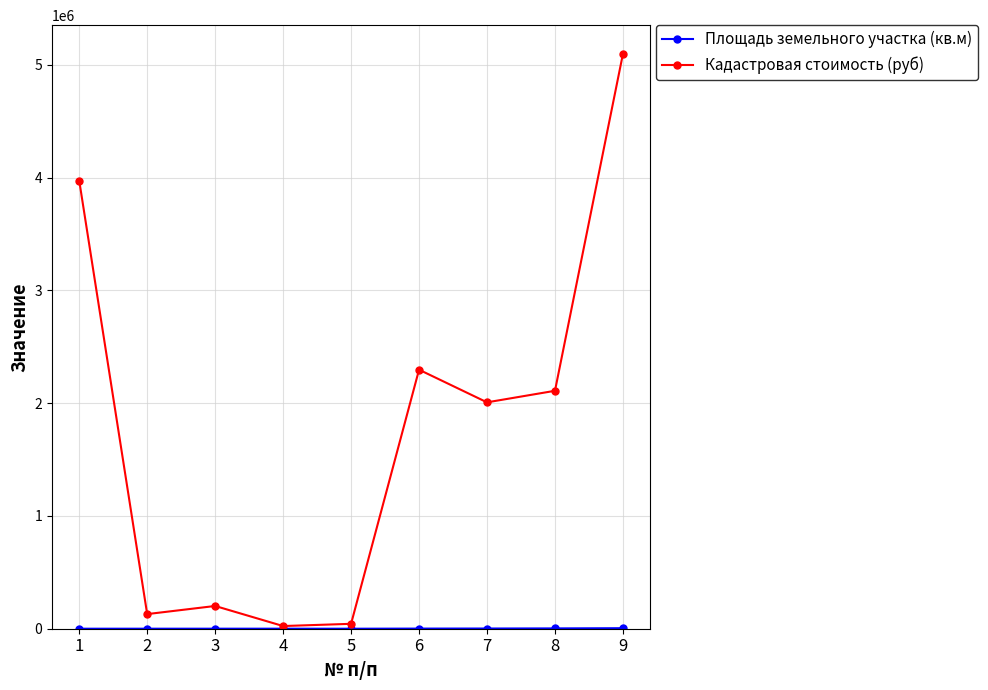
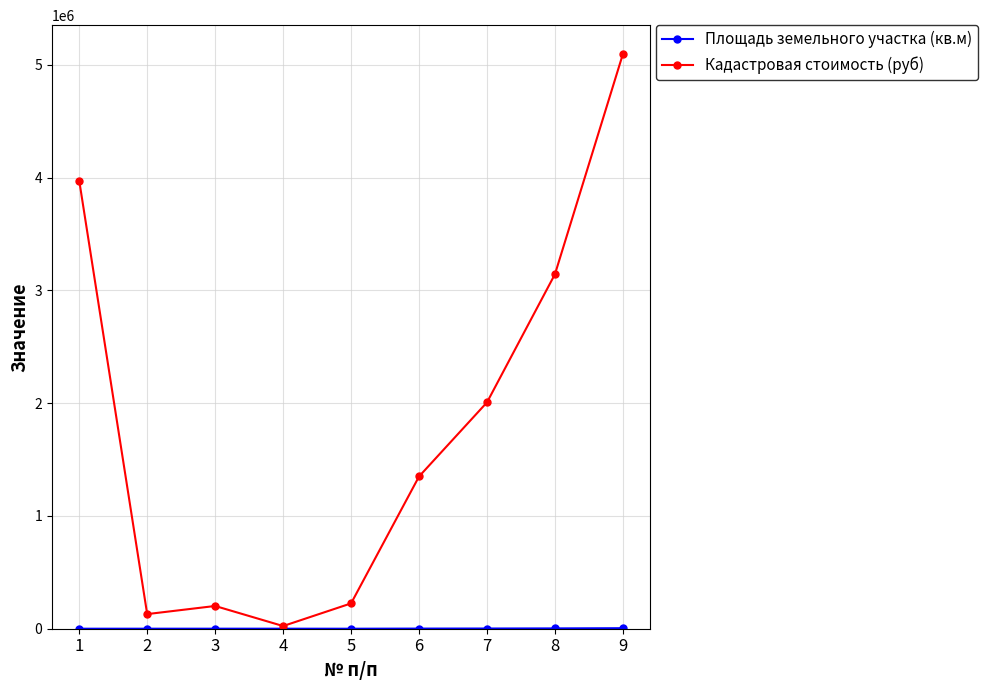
  {
    "Площадь земельного участка (кв.м)": {
      "1": 0,
      "2": 0,
      "3": 0,
      "4": 0,
      "5": 0,
      "6": 0,
      "7": 0,
      "8": 0,
      "9": 0
    },
    "Кадастровая стоимость (руб)": {
      "1": 3970000,
      "2": 130000,
      "3": 200000,
      "4": 20000,
-     "5": 40000,
-     "6": 2300000,
+     "5": 220000,
+     "6": 1350000,
      "7": 2010000,
-     "8": 2110000,
+     "8": 3140000,
      "9": 5100000
    }
  }
